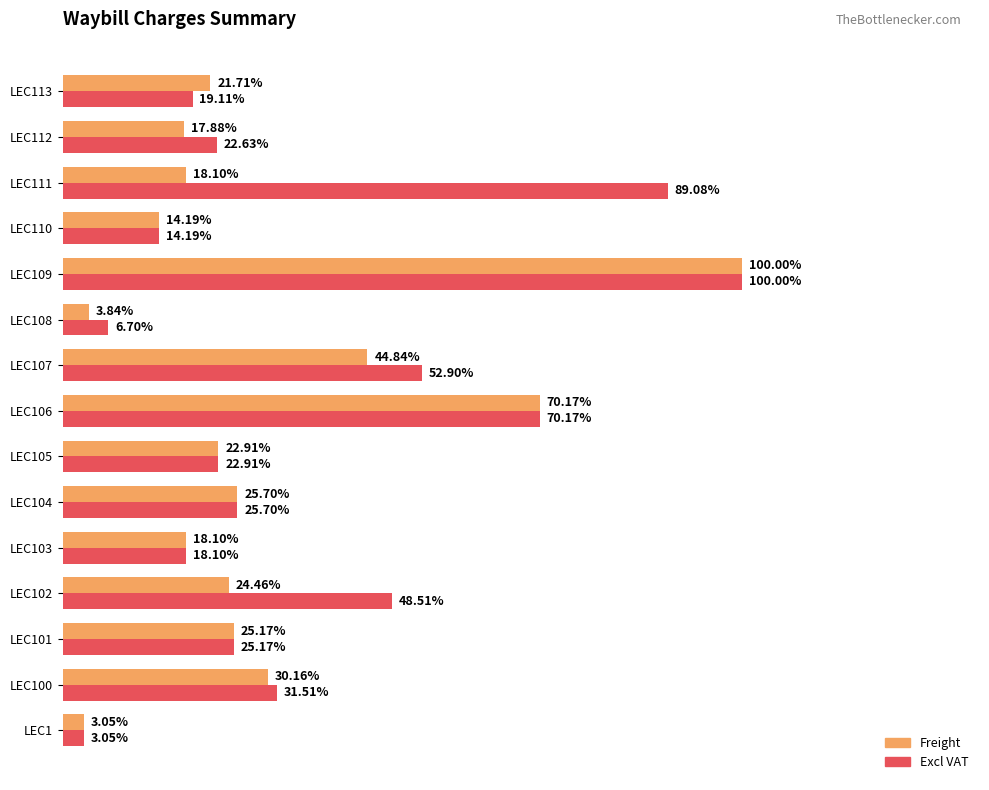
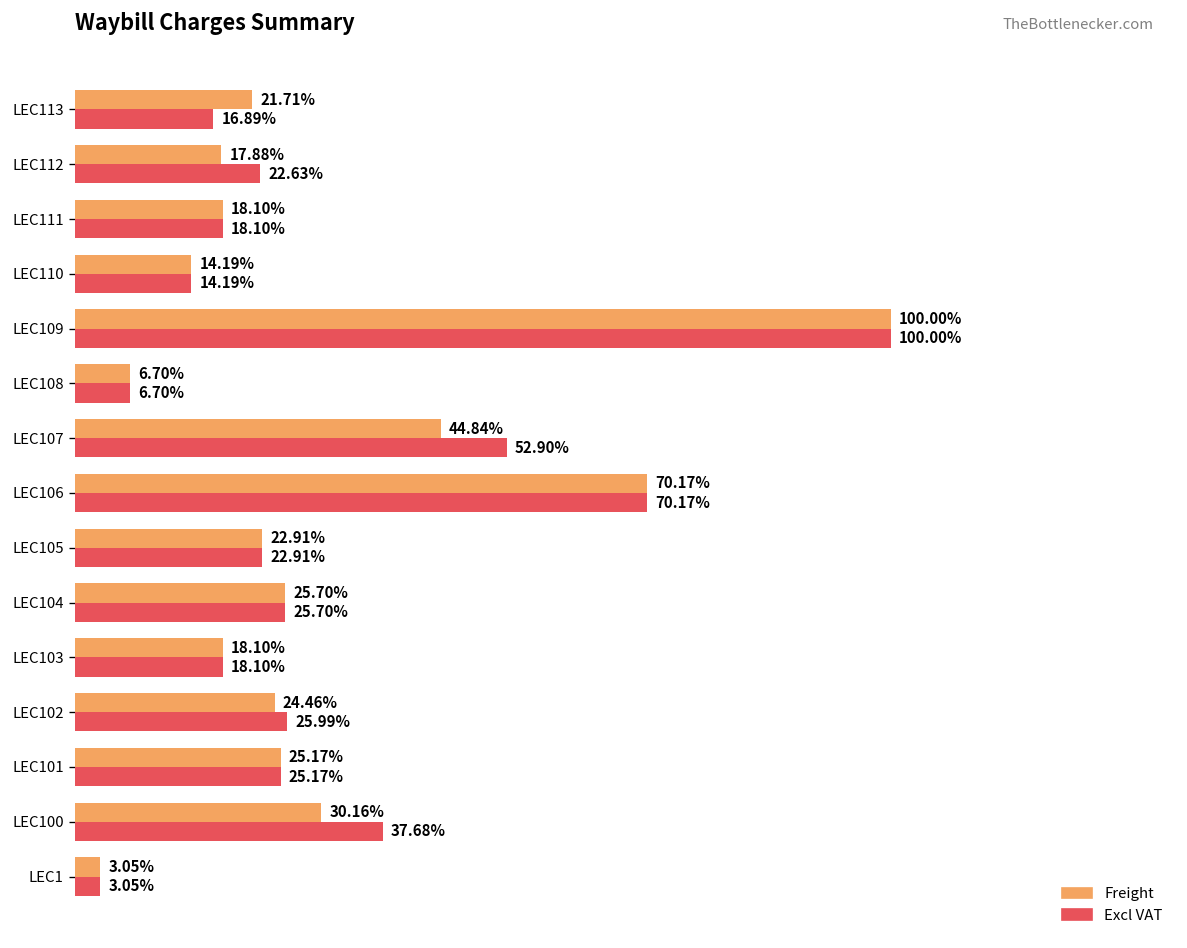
  {
    "Freight": {
      "LEC113": "21.71%",
      "LEC112": "17.88%",
      "LEC111": "18.10%",
      "LEC110": "14.19%",
      "LEC109": "100.00%",
-     "LEC108": "3.84%",
+     "LEC108": "6.70%",
      "LEC107": "44.84%",
      "LEC106": "70.17%",
      "LEC105": "22.91%",
      "LEC104": "25.70%",
      "LEC103": "18.10%",
      "LEC102": "24.46%",
      "LEC101": "25.17%",
      "LEC100": "30.16%",
      "LEC1": "3.05%"
    },
    "Excl VAT": {
-     "LEC113": "19.11%",
+     "LEC113": "16.89%",
      "LEC112": "22.63%",
-     "LEC111": "89.08%",
+     "LEC111": "18.10%",
      "LEC110": "14.19%",
      "LEC109": "100.00%",
      "LEC108": "6.70%",
      "LEC107": "52.90%",
      "LEC106": "70.17%",
      "LEC105": "22.91%",
      "LEC104": "25.70%",
      "LEC103": "18.10%",
-     "LEC102": "48.51%",
+     "LEC102": "25.99%",
      "LEC101": "25.17%",
-     "LEC100": "31.51%",
+     "LEC100": "37.68%",
      "LEC1": "3.05%"
    }
  }
